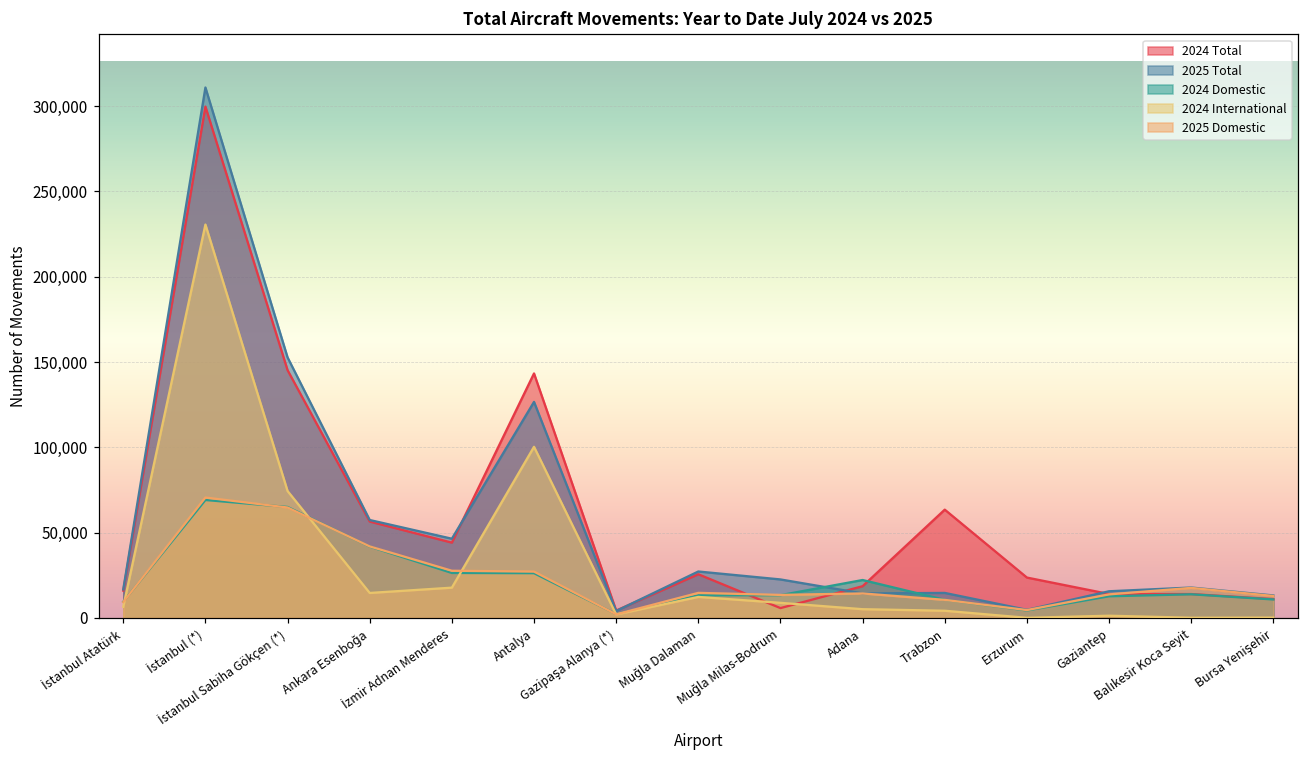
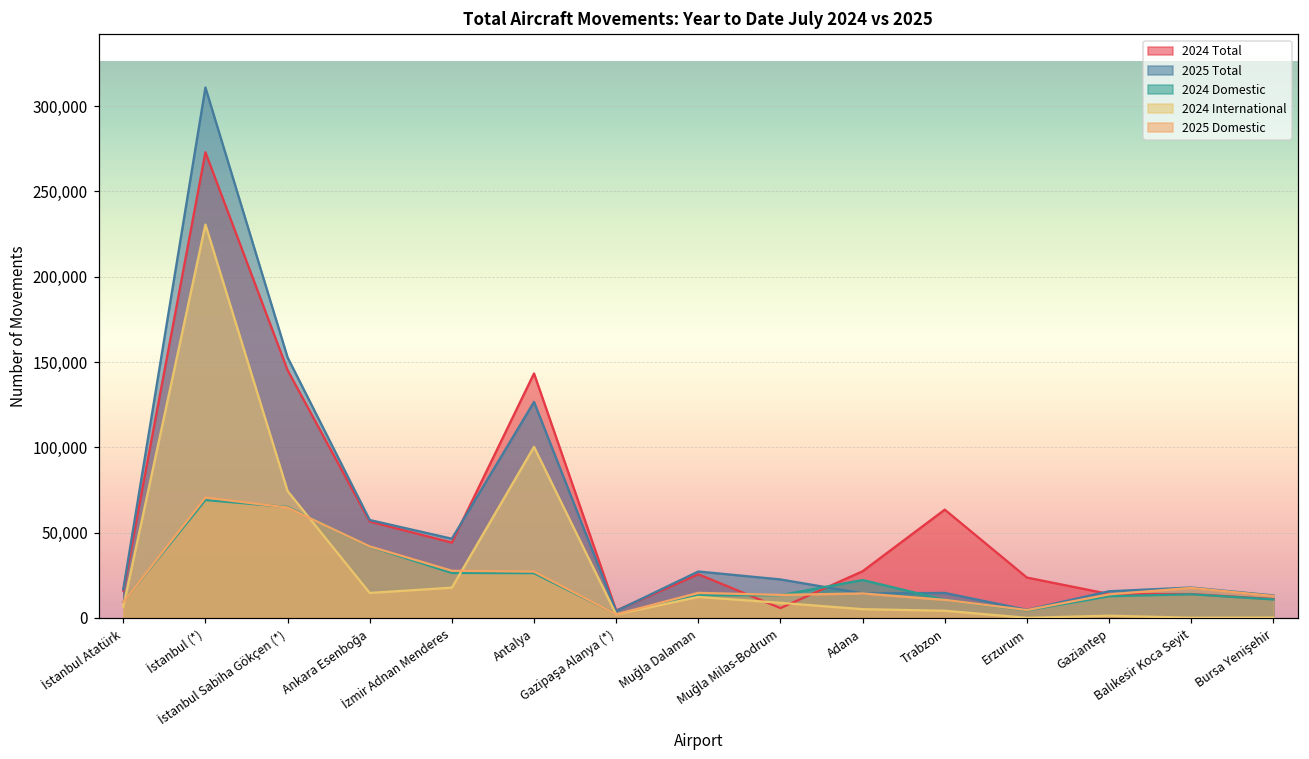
  {
    "2024 Total": {
-     "İstanbul (*)": "300,000",
+     "İstanbul (*)": "273,000",
      "İstanbul Sabiha Gökçen (*)": "145,000",
      "İzmir Adnan Menderes": "44,000",
      "Antalya": "143,000",
      "Muğla Dalaman": "26,000",
      "Muğla Milas-Bodrum": "6,000",
-     "Adana": "19,000",
+     "Adana": "27,000",
      "Trabzon": "63,000",
      "Erzurum": "24,000"
    }
  }
